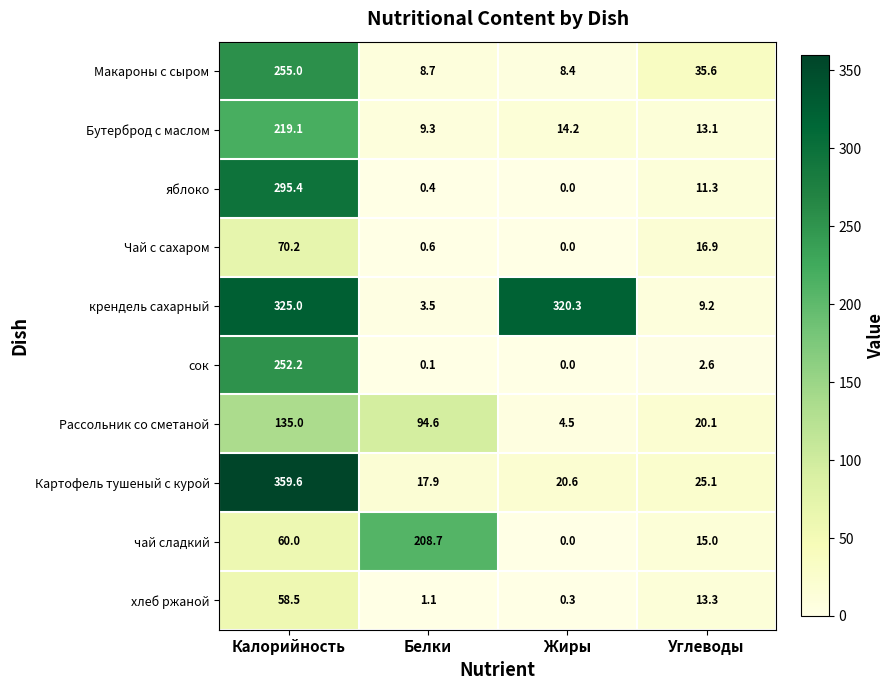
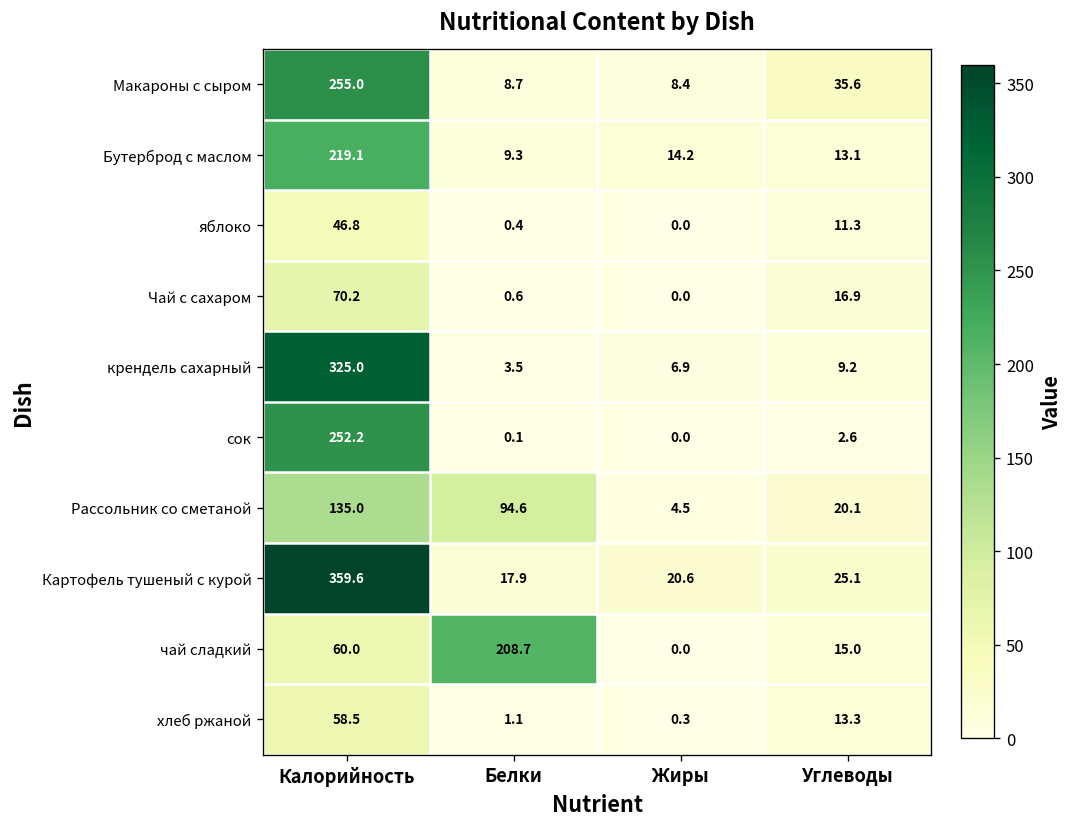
  {
    "Макароны с сыром": {
      "Калорийность": 255.0,
      "Белки": 8.7,
      "Жиры": 8.4,
      "Углеводы": 35.6
    },
    "Бутерброд с маслом": {
      "Калорийность": 219.1,
      "Белки": 9.3,
      "Жиры": 14.2,
      "Углеводы": 13.1
    },
    "яблоко": {
-     "Калорийность": 295.4,
+     "Калорийность": 46.8,
      "Белки": 0.4,
      "Жиры": 0.0,
      "Углеводы": 11.3
    },
    "Чай с сахаром": {
      "Калорийность": 70.2,
      "Белки": 0.6,
      "Жиры": 0.0,
      "Углеводы": 16.9
    },
    "крендель сахарный": {
      "Калорийность": 325.0,
      "Белки": 3.5,
-     "Жиры": 320.3,
+     "Жиры": 6.9,
      "Углеводы": 9.2
    },
    "сок": {
      "Калорийность": 252.2,
      "Белки": 0.1,
      "Жиры": 0.0,
      "Углеводы": 2.6
    },
    "Рассольник со сметаной": {
      "Калорийность": 135.0,
      "Белки": 94.6,
      "Жиры": 4.5,
      "Углеводы": 20.1
    },
    "Картофель тушеный с курой": {
      "Калорийность": 359.6,
      "Белки": 17.9,
      "Жиры": 20.6,
      "Углеводы": 25.1
    },
    "чай сладкий": {
      "Калорийность": 60.0,
      "Белки": 208.7,
      "Жиры": 0.0,
      "Углеводы": 15.0
    },
    "хлеб ржаной": {
      "Калорийность": 58.5,
      "Белки": 1.1,
      "Жиры": 0.3,
      "Углеводы": 13.3
    }
  }
